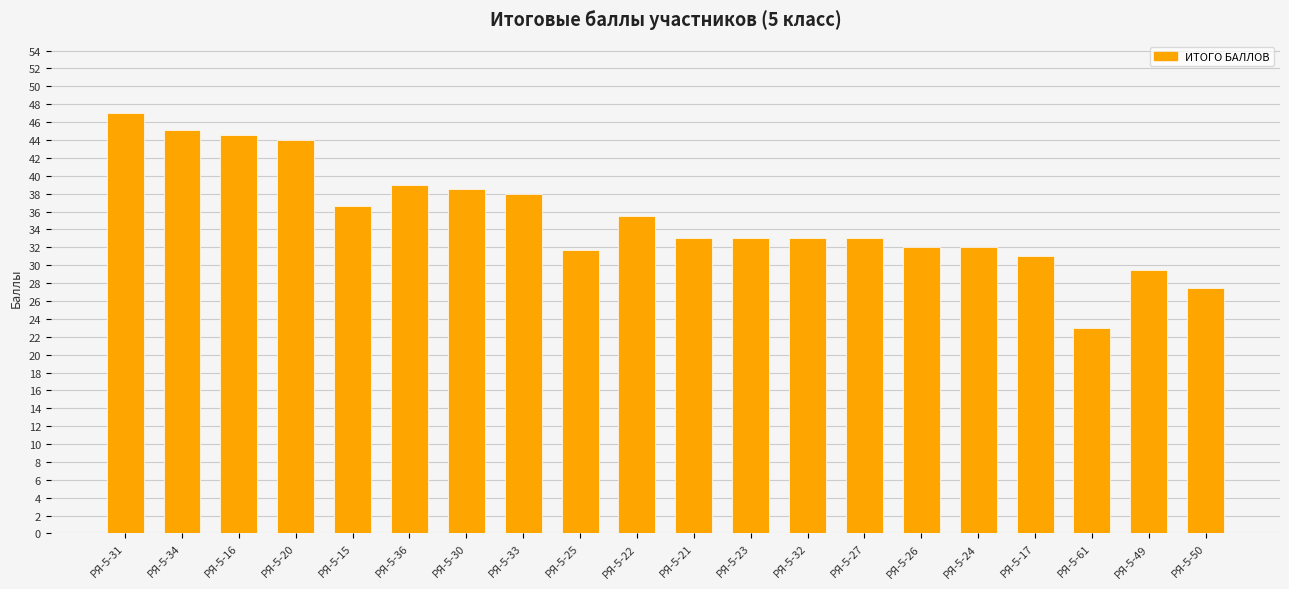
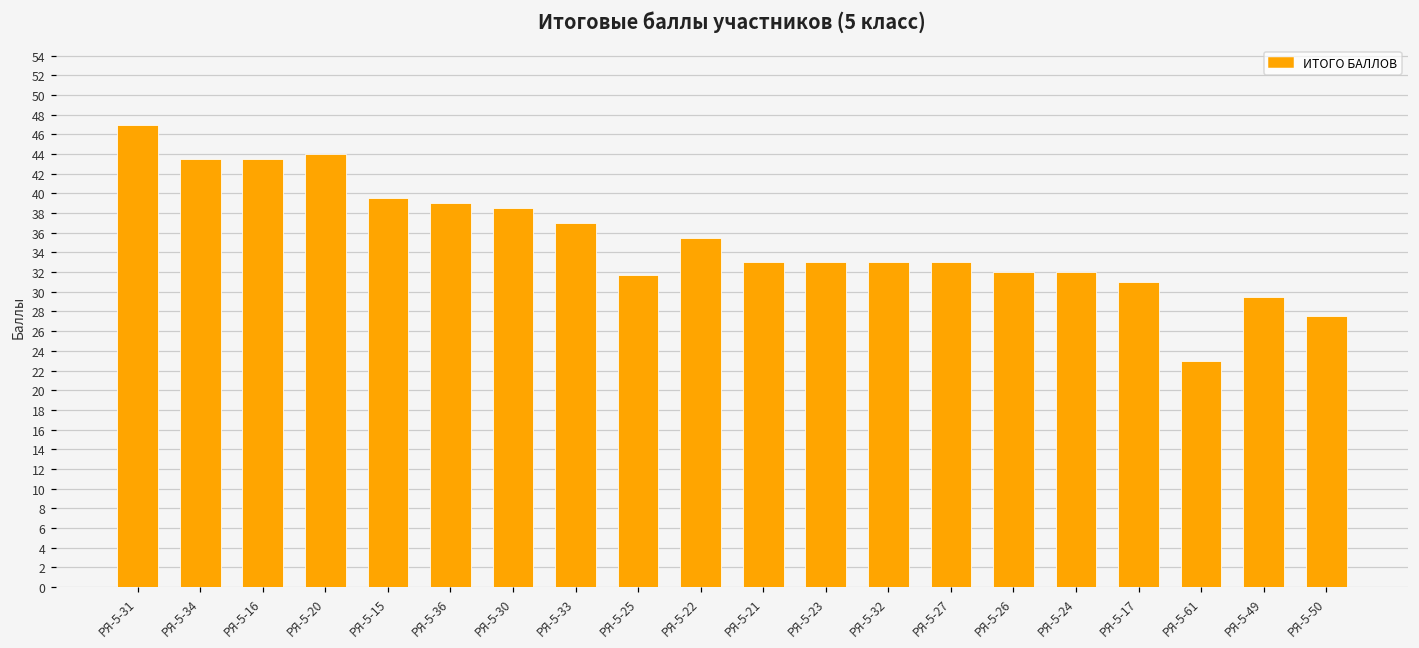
  {
    "РЯ-5-31": 47,
-   "РЯ-5-34": 45,
-   "РЯ-5-16": 45,
+   "РЯ-5-34": 44,
+   "РЯ-5-16": 44,
    "РЯ-5-20": 44,
-   "РЯ-5-15": 37,
+   "РЯ-5-15": 40,
    "РЯ-5-36": 39,
    "РЯ-5-30": 39,
-   "РЯ-5-33": 38,
+   "РЯ-5-33": 37,
    "РЯ-5-25": 32,
    "РЯ-5-22": 36,
    "РЯ-5-21": 33,
    "РЯ-5-23": 33,
    "РЯ-5-32": 33,
    "РЯ-5-27": 33,
    "РЯ-5-26": 32,
    "РЯ-5-24": 32,
    "РЯ-5-17": 31,
    "РЯ-5-61": 23,
    "РЯ-5-49": 30,
    "РЯ-5-50": 28
  }
